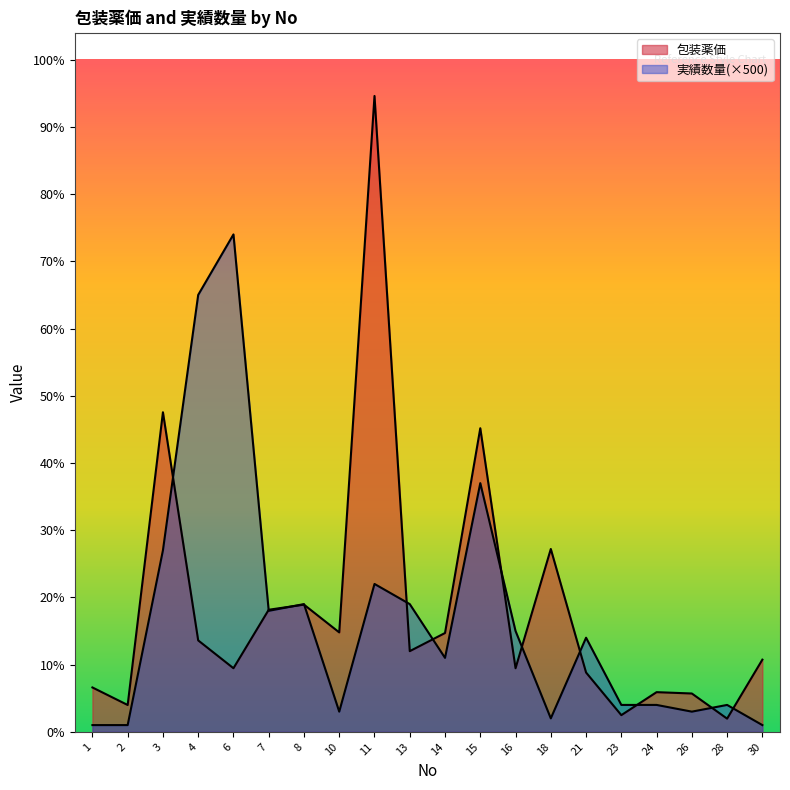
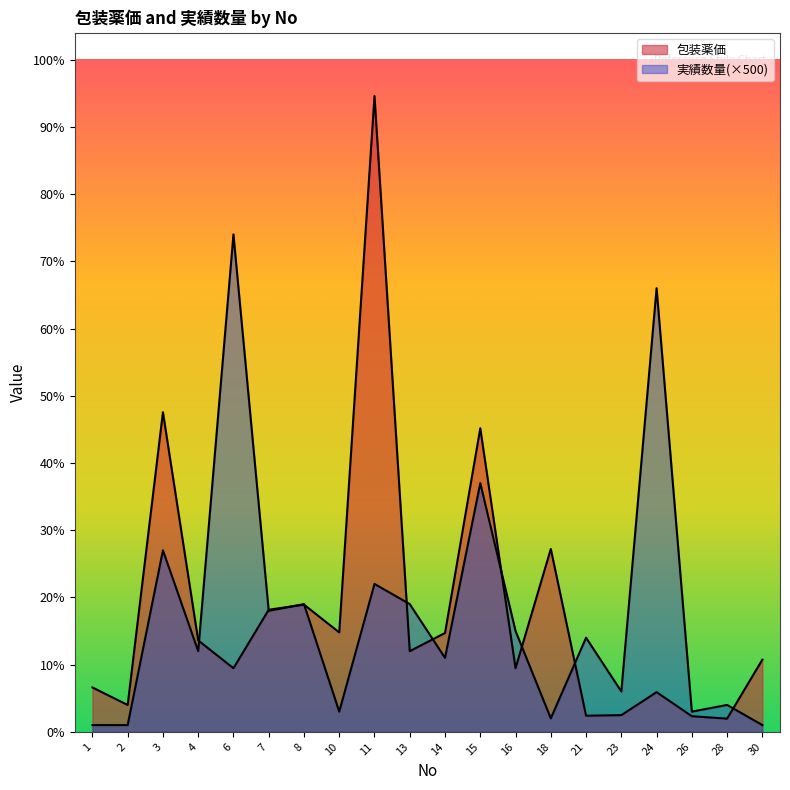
  {
    "包装薬価": {
      "1": "7%",
      "2": "4%",
      "3": "48%",
      "4": "14%",
      "6": "9%",
      "10": "15%",
      "11": "95%",
      "13": "12%",
      "14": "15%",
      "15": "45%",
      "16": "9%",
      "18": "27%",
-     "21": "9%",
+     "21": "2%",
      "23": "2%",
      "24": "6%",
-     "26": "6%",
+     "26": "2%",
      "28": "2%",
      "30": "11%"
    },
    "実績数量(×500)": {
      "1": "1%",
      "2": "1%",
      "3": "27%",
-     "4": "65%",
+     "4": "12%",
      "6": "74%",
      "10": "3%",
      "11": "22%",
      "13": "19%",
      "14": "11%",
      "15": "37%",
      "16": "15%",
      "18": "2%",
      "21": "14%",
-     "23": "4%",
-     "24": "4%",
+     "23": "6%",
+     "24": "66%",
      "26": "3%",
      "28": "4%",
      "30": "1%"
    }
  }
